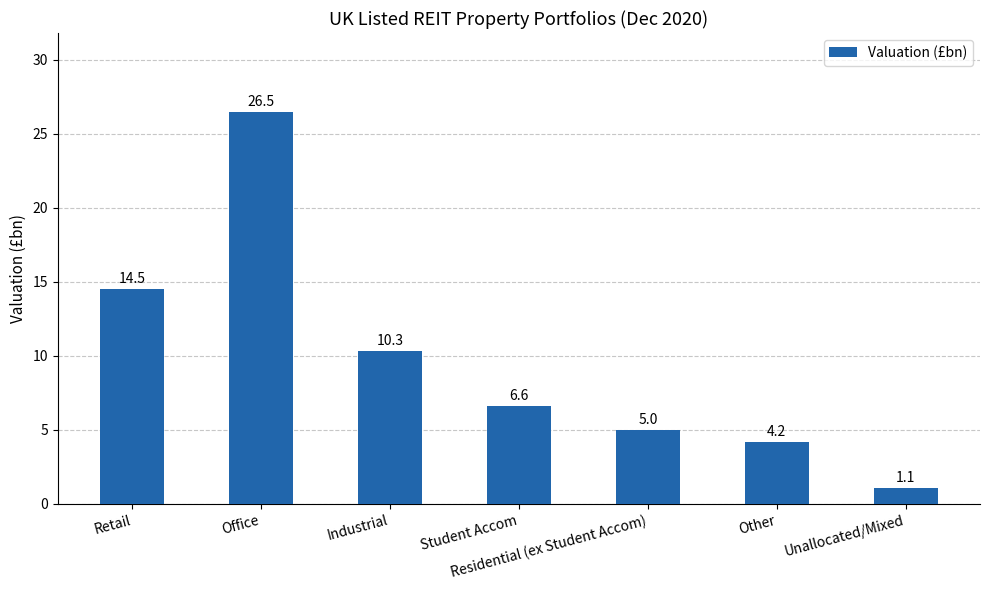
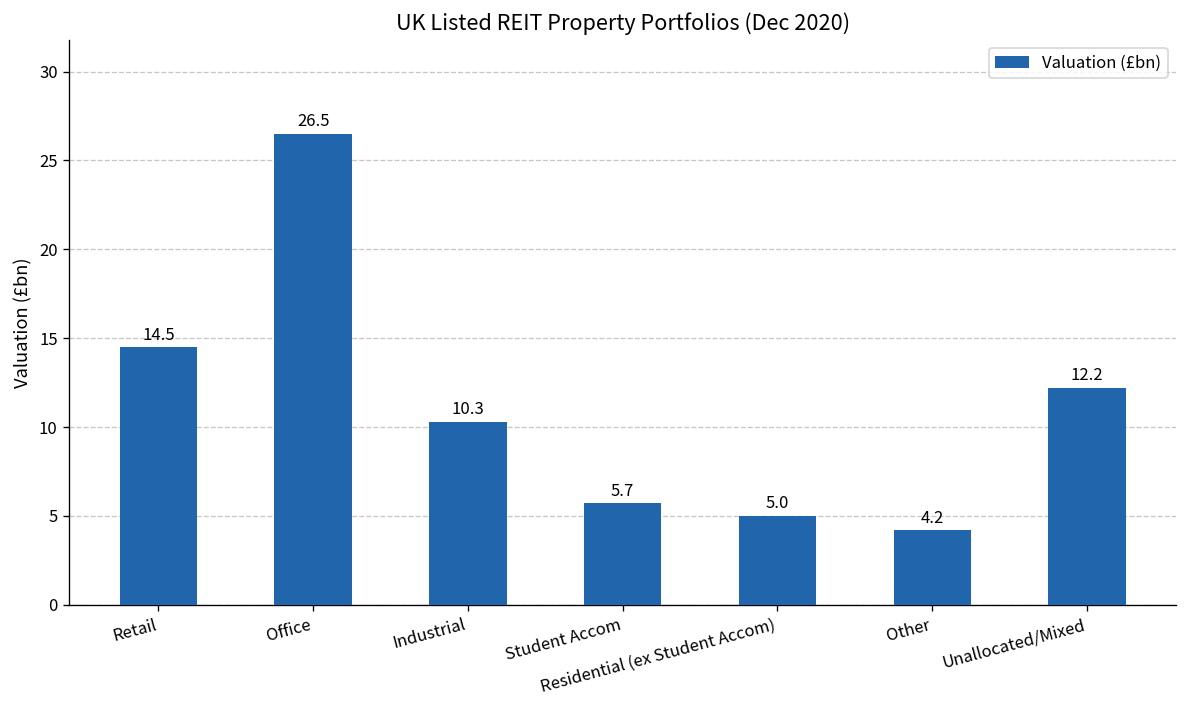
  {
    "Retail": 14.5,
    "Office": 26.5,
    "Industrial": 10.3,
-   "Student Accom": 6.6,
+   "Student Accom": 5.7,
    "Residential (ex Student Accom)": 5.0,
    "Other": 4.2,
-   "Unallocated/Mixed": 1.1
+   "Unallocated/Mixed": 12.2
  }
